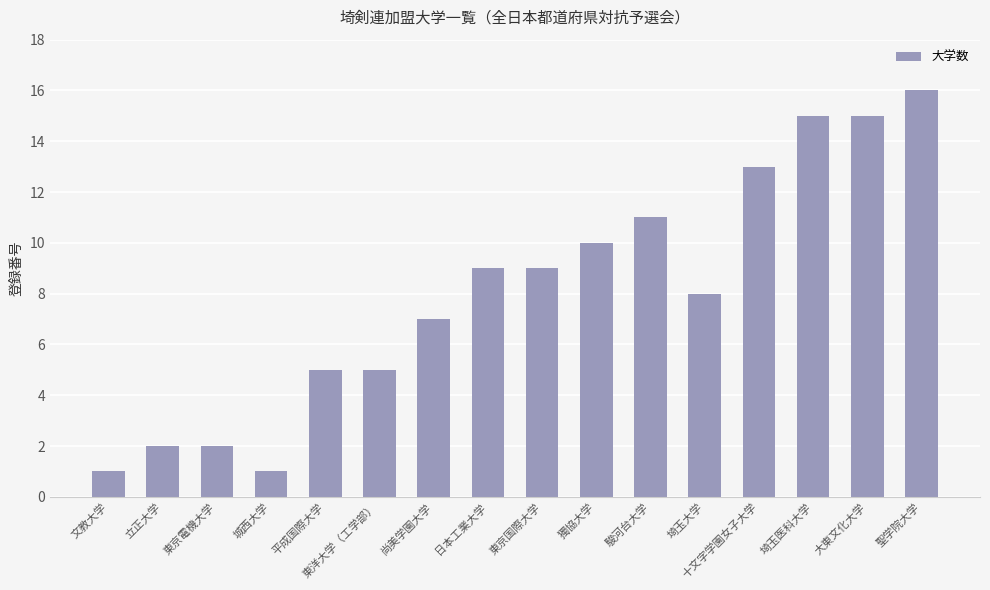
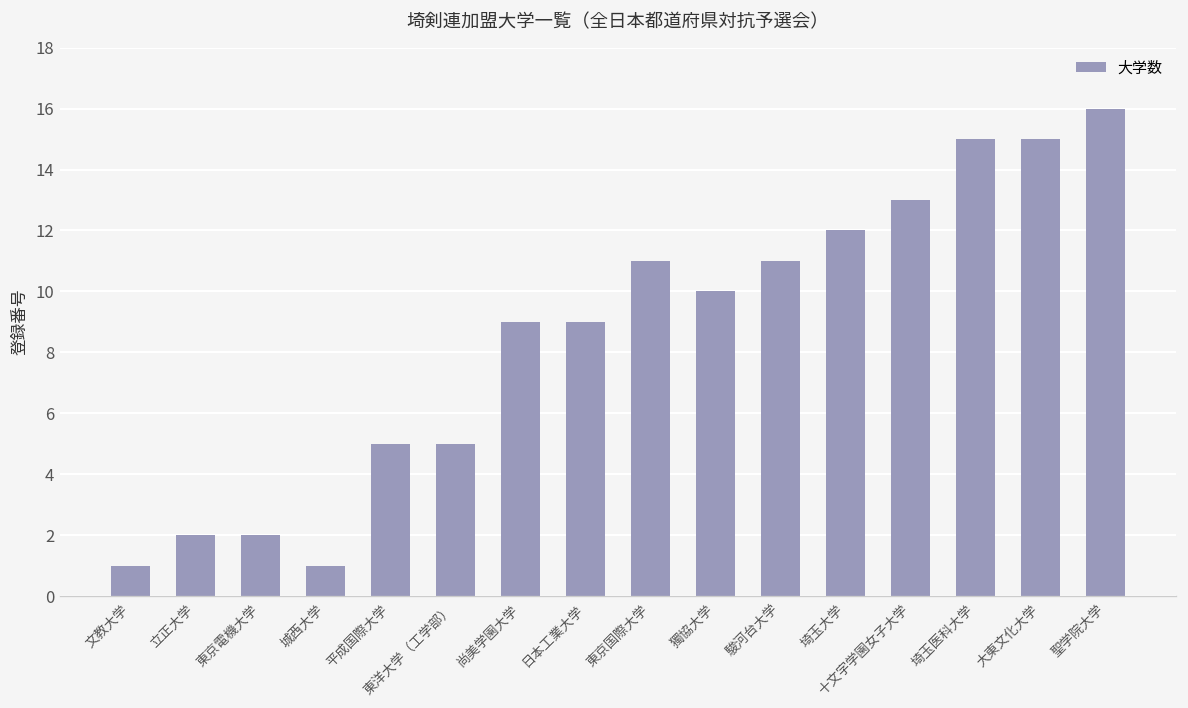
  {
    "文教大学": 1,
    "立正大学": 2,
    "東京電機大学": 2,
    "城西大学": 1,
    "平成国際大学": 5,
    "東洋大学（工学部）": 5,
-   "尚美学園大学": 7,
+   "尚美学園大学": 9,
    "日本工業大学": 9,
-   "東京国際大学": 9,
+   "東京国際大学": 11,
    "獨協大学": 10,
    "駿河台大学": 11,
-   "埼玉大学": 8,
+   "埼玉大学": 12,
    "十文字学園女子大学": 13,
    "埼玉医科大学": 15,
    "大東文化大学": 15,
    "聖学院大学": 16
  }
